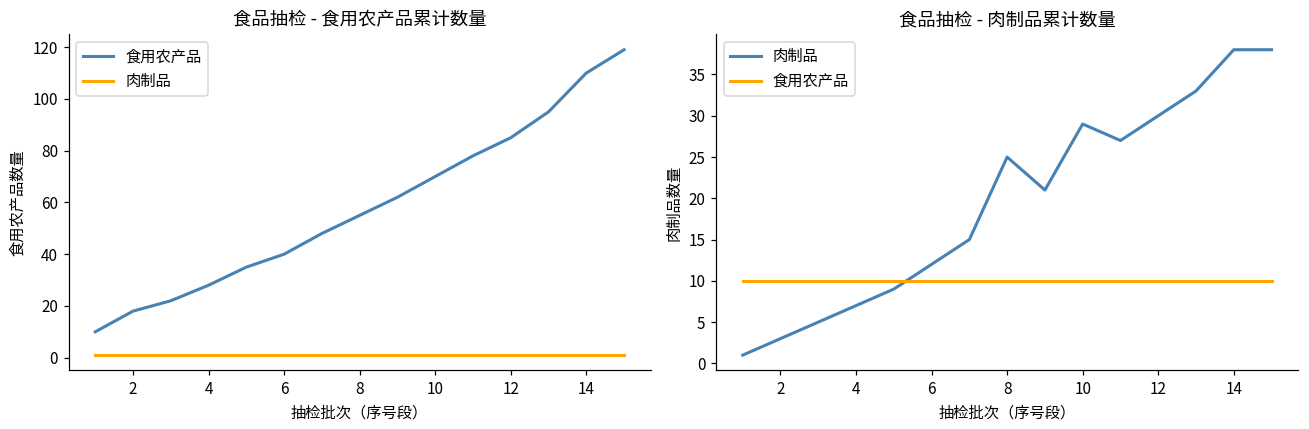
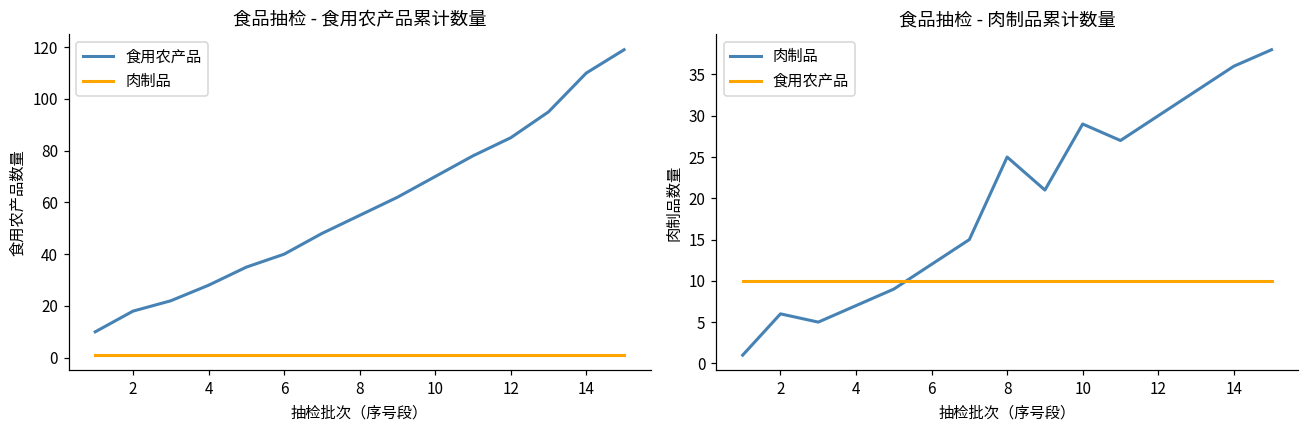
  {
    "食品抽检 - 肉制品累计数量": {
      "肉制品": {
-       "2": 3,
+       "2": 6,
        "4": 7,
        "6": 12,
        "8": 25,
        "10": 29,
        "12": 30,
-       "14": 38
+       "14": 36
      },
      "食用农产品": {
        "2": 10,
        "4": 10,
        "6": 10,
        "8": 10,
        "10": 10,
        "12": 10,
        "14": 10
      }
    }
  }
